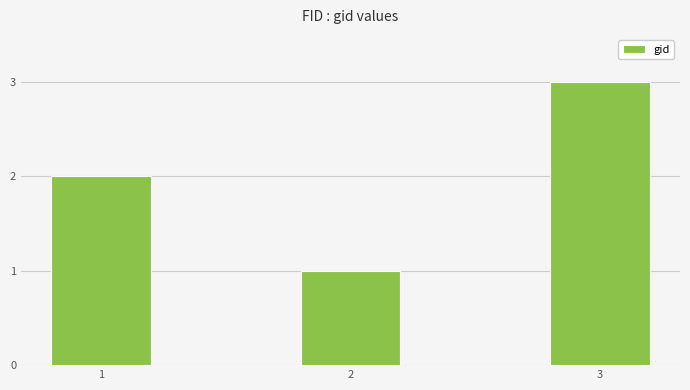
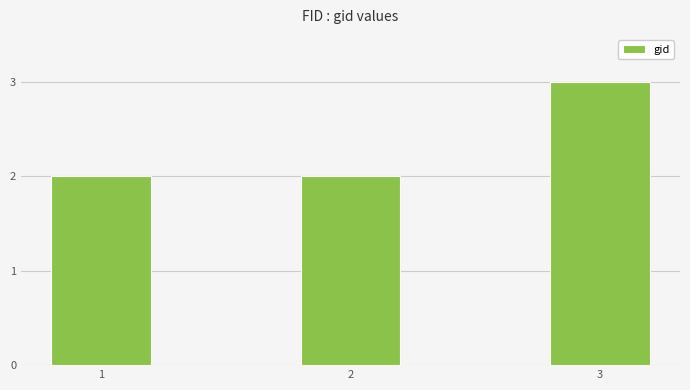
  {
    "1": 2,
-   "2": 1,
+   "2": 2,
    "3": 3
  }
